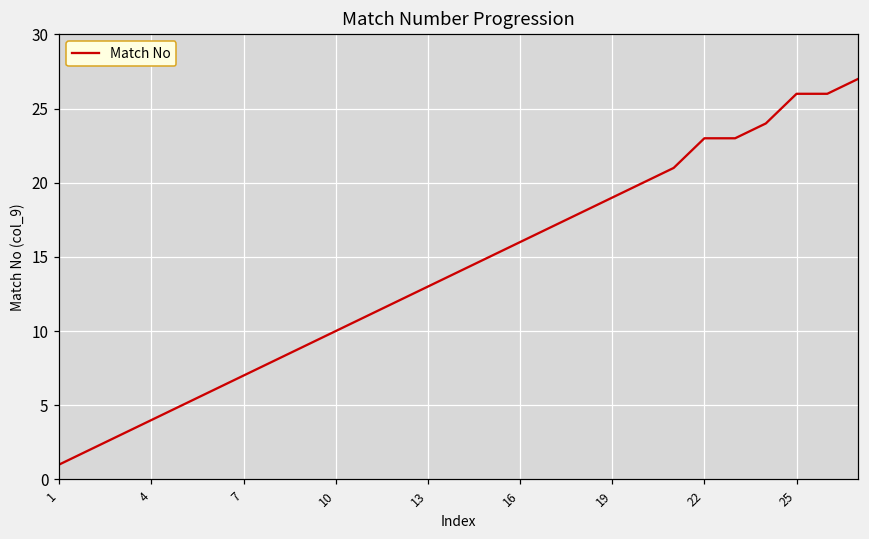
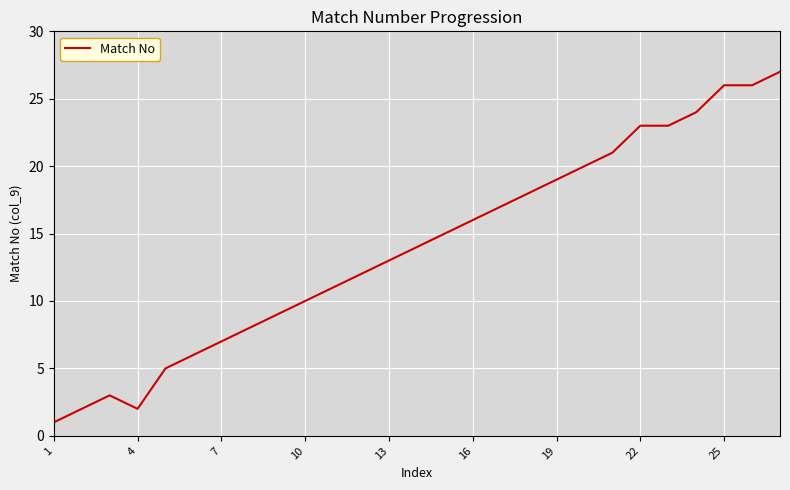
  {
    "1": 1,
-   "4": 4,
+   "4": 2,
    "7": 7,
    "10": 10,
    "13": 13,
    "16": 16,
    "19": 19,
    "22": 23,
    "25": 26
  }
